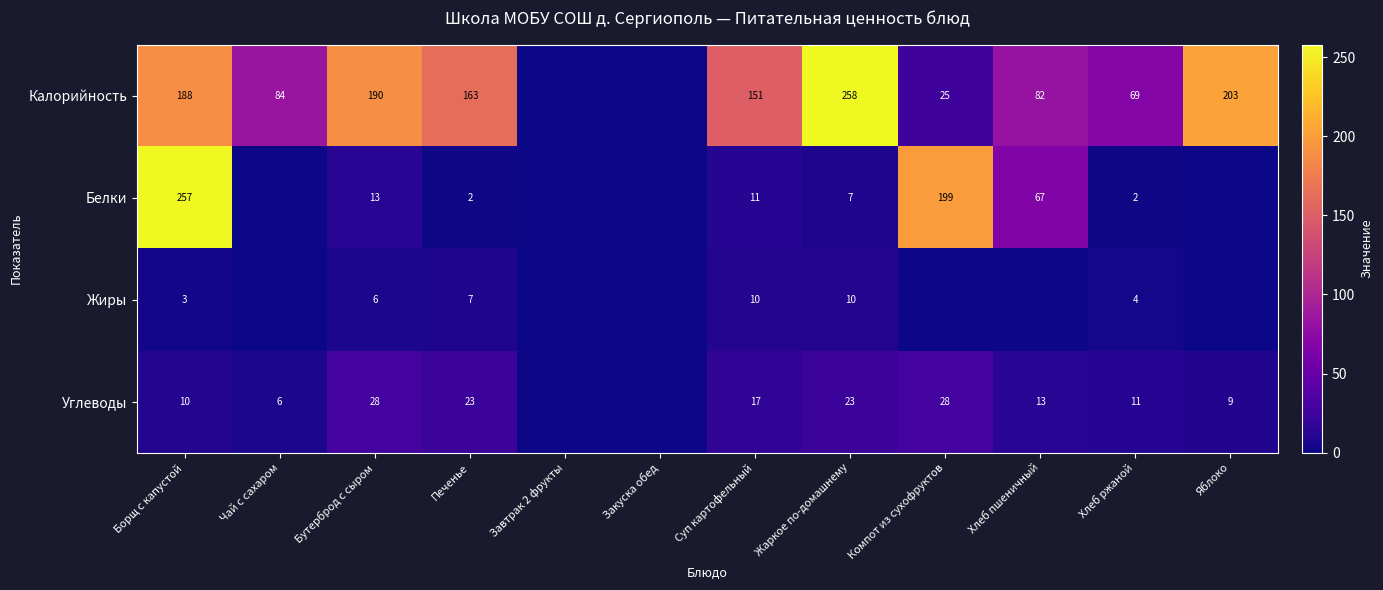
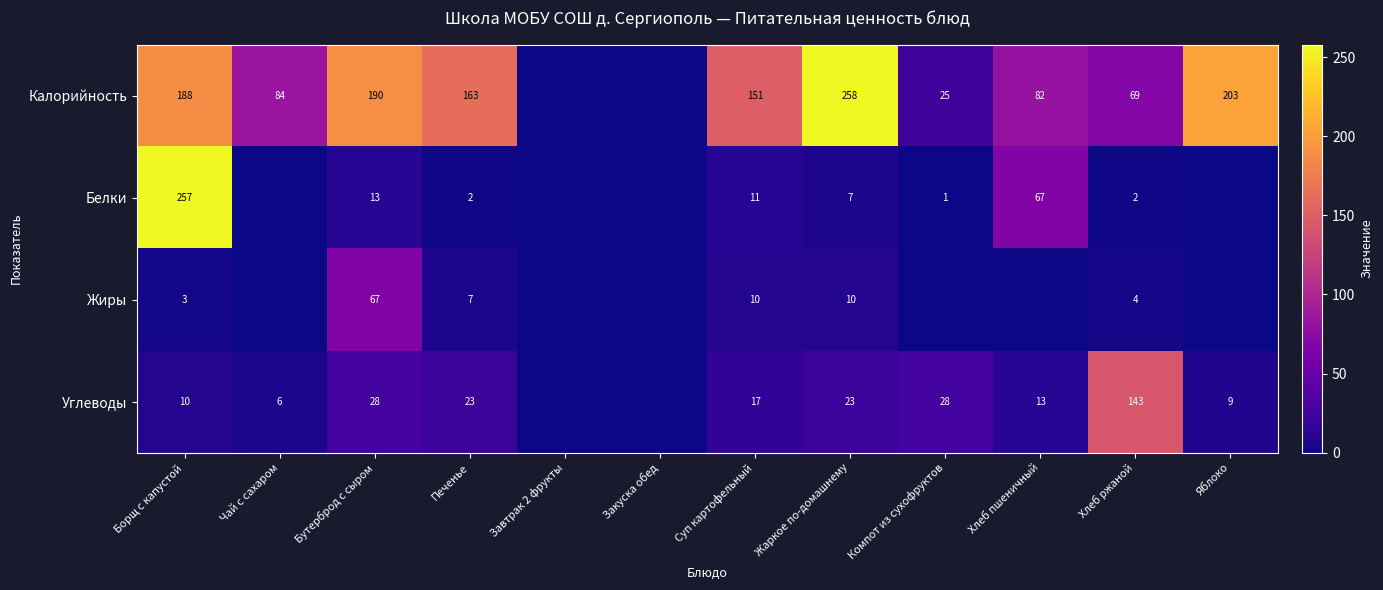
  {
    "Калорийность": {
      "Борщ с капустой": 188,
      "Чай с сахаром": 84,
      "Бутерброд с сыром": 190,
      "Печенье": 163,
      "Суп картофельный": 151,
      "Жаркое по-домашнему": 258,
      "Компот из сухофруктов": 25,
      "Хлеб пшеничный": 82,
      "Хлеб ржаной": 69,
      "Яблоко": 203
    },
    "Белки": {
      "Борщ с капустой": 257,
      "Бутерброд с сыром": 13,
      "Печенье": 2,
      "Суп картофельный": 11,
      "Жаркое по-домашнему": 7,
-     "Компот из сухофруктов": 199,
+     "Компот из сухофруктов": 1,
      "Хлеб пшеничный": 67,
      "Хлеб ржаной": 2
    },
    "Жиры": {
      "Борщ с капустой": 3,
-     "Бутерброд с сыром": 6,
+     "Бутерброд с сыром": 67,
      "Печенье": 7,
      "Суп картофельный": 10,
      "Жаркое по-домашнему": 10,
      "Хлеб ржаной": 4
    },
    "Углеводы": {
      "Борщ с капустой": 10,
      "Чай с сахаром": 6,
      "Бутерброд с сыром": 28,
      "Печенье": 23,
      "Суп картофельный": 17,
      "Жаркое по-домашнему": 23,
      "Компот из сухофруктов": 28,
      "Хлеб пшеничный": 13,
-     "Хлеб ржаной": 11,
+     "Хлеб ржаной": 143,
      "Яблоко": 9
    }
  }
